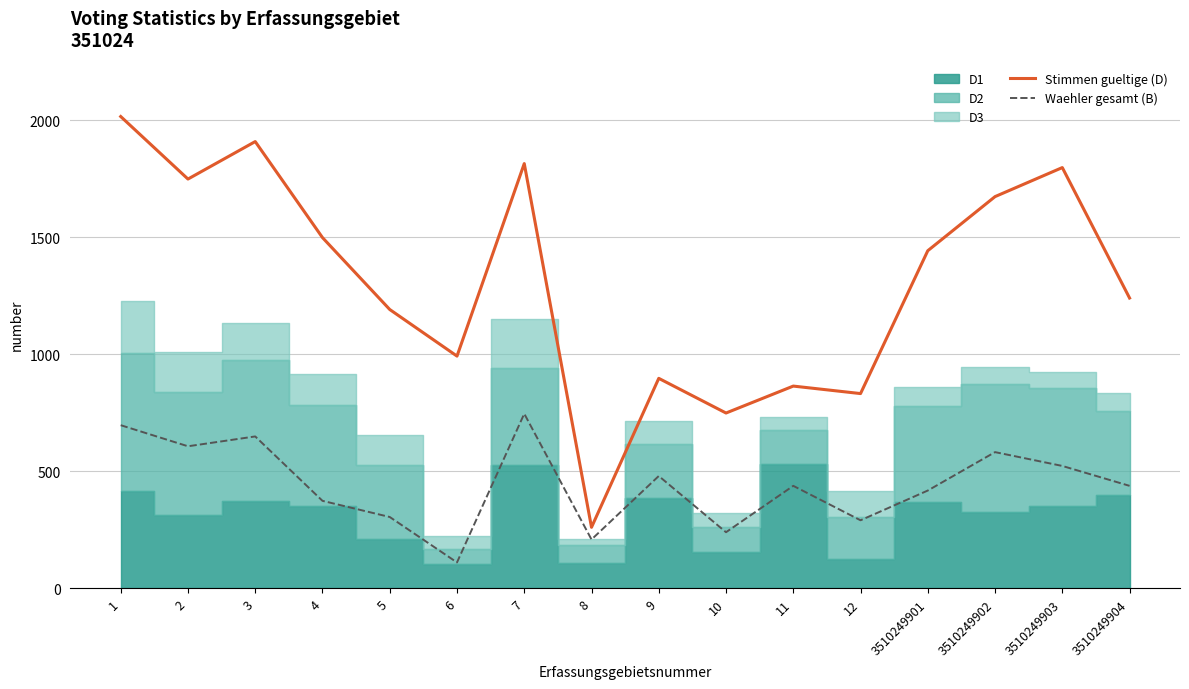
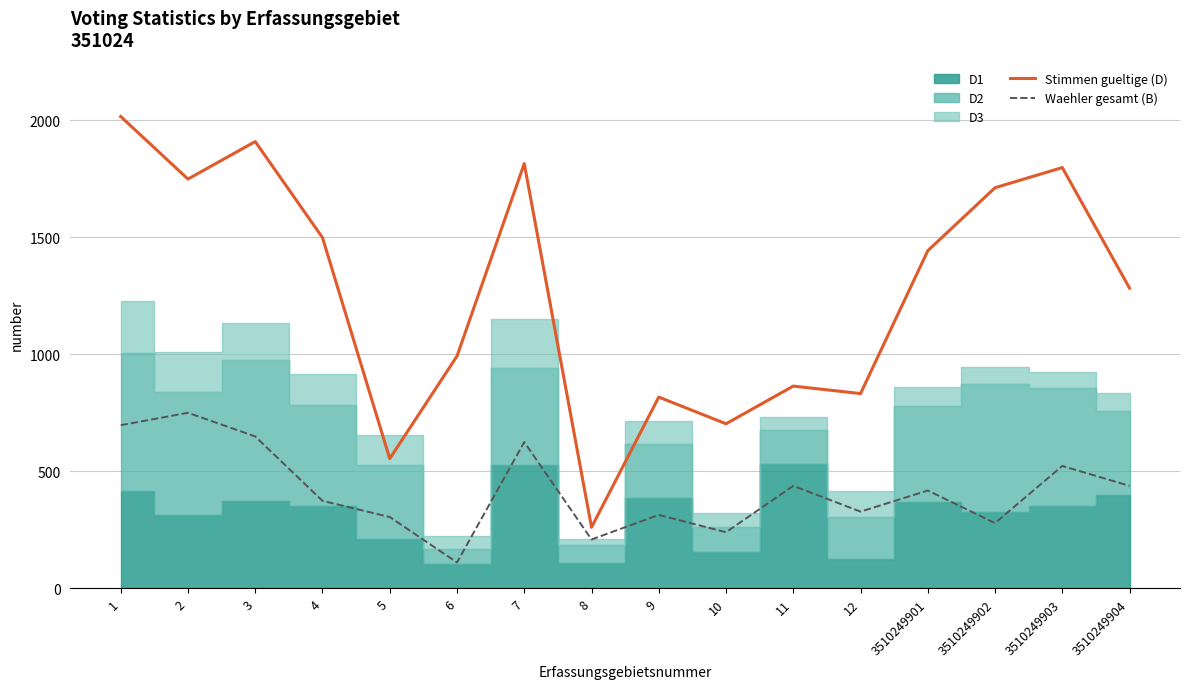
  {
    "Stimmen gueltige (D)": {
      "1": 2020,
      "2": 1750,
      "3": 1910,
      "4": 1500,
-     "5": 1190,
+     "5": 550,
      "6": 990,
      "7": 1810,
      "8": 260,
-     "9": 900,
-     "10": 750,
+     "9": 820,
+     "10": 700,
      "11": 860,
      "12": 830,
      "3510249901": 1440,
-     "3510249902": 1670,
+     "3510249902": 1710,
      "3510249903": 1800,
-     "3510249904": 1240
+     "3510249904": 1280
    },
    "Waehler gesamt (B)": {
      "1": 700,
-     "2": 610,
+     "2": 750,
      "3": 650,
      "4": 370,
      "5": 310,
      "6": 110,
-     "7": 750,
+     "7": 630,
      "8": 210,
-     "9": 480,
+     "9": 310,
      "10": 240,
      "11": 440,
-     "12": 290,
+     "12": 330,
      "3510249901": 420,
-     "3510249902": 580,
+     "3510249902": 280,
      "3510249903": 520,
      "3510249904": 440
    }
  }
